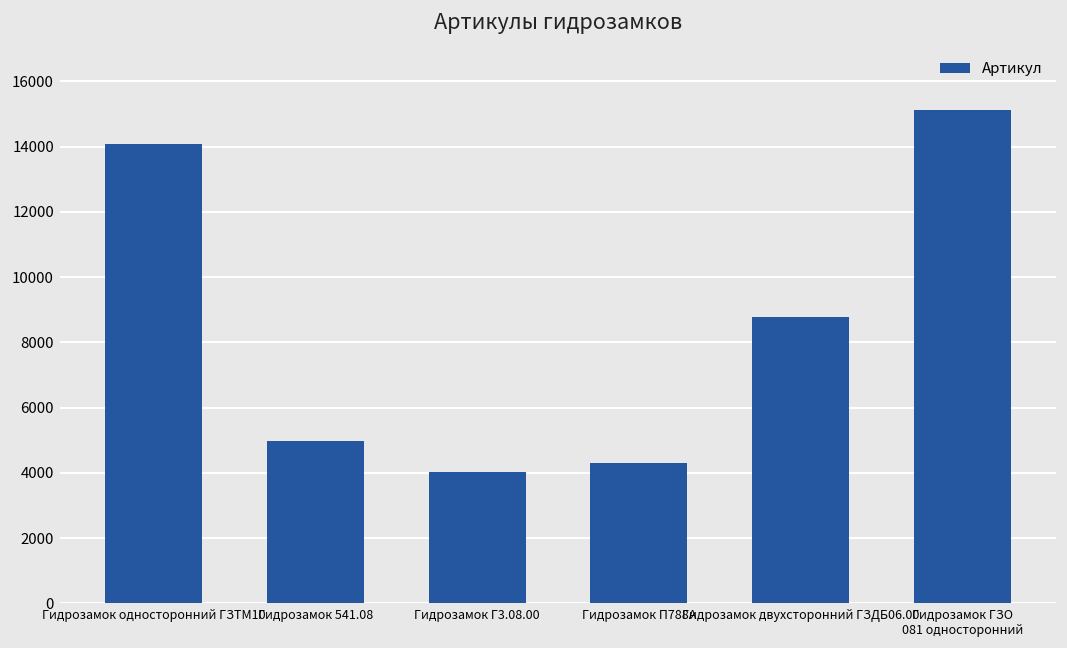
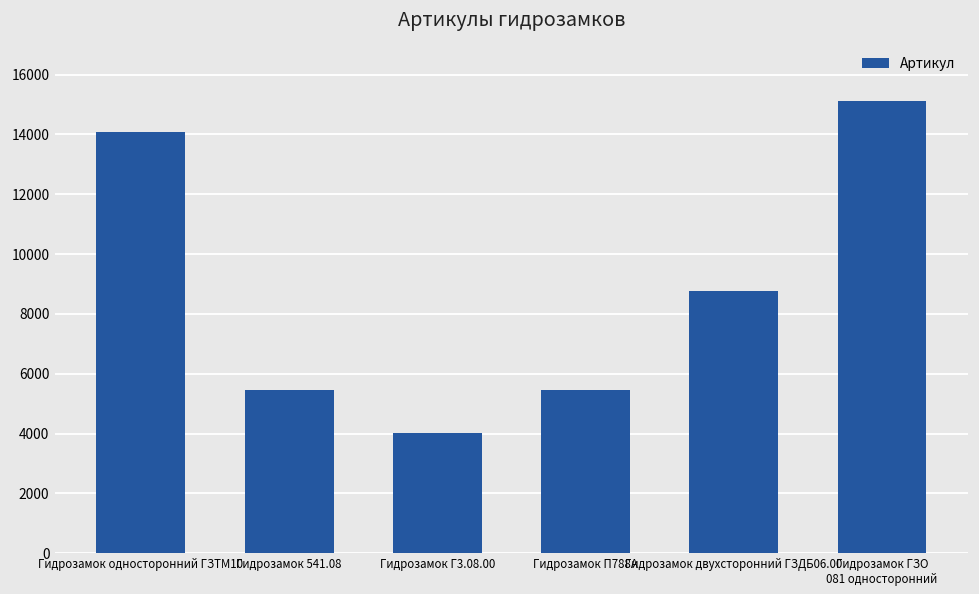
  {
    "Гидрозамок односторонний ГЗТМ10": 14100,
-   "Гидрозамок 541.08": 5000,
+   "Гидрозамок 541.08": 5500,
    "Гидрозамок Г3.08.00": 4000,
-   "Гидрозамок П788А": 4300,
+   "Гидрозамок П788А": 5500,
    "Гидрозамок двухсторонний ГЗДБ06.00": 8800,
    "Гидрозамок ГЗО 081 односторонний": 15100
  }
